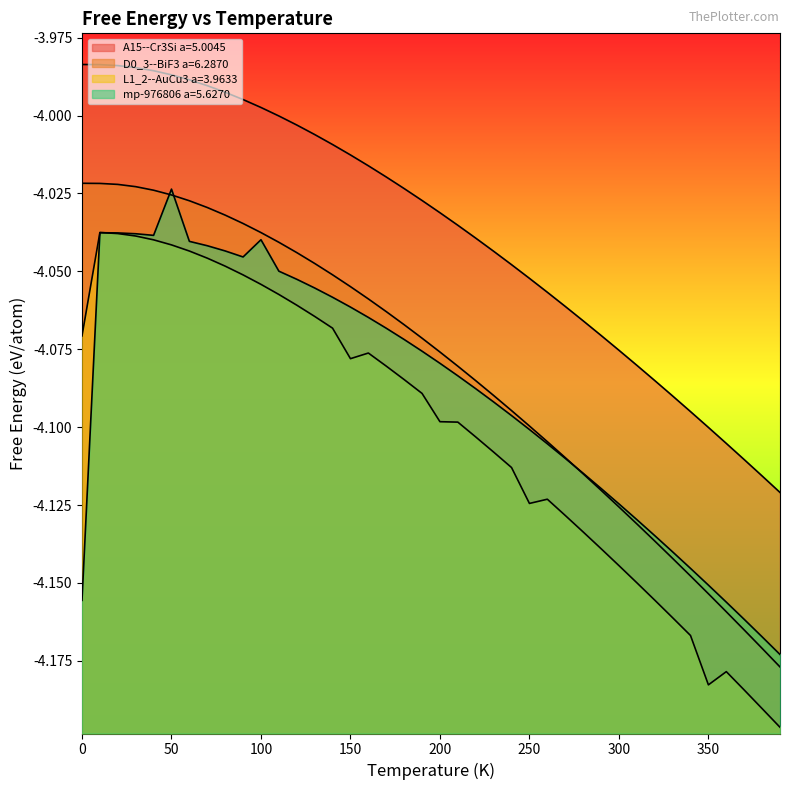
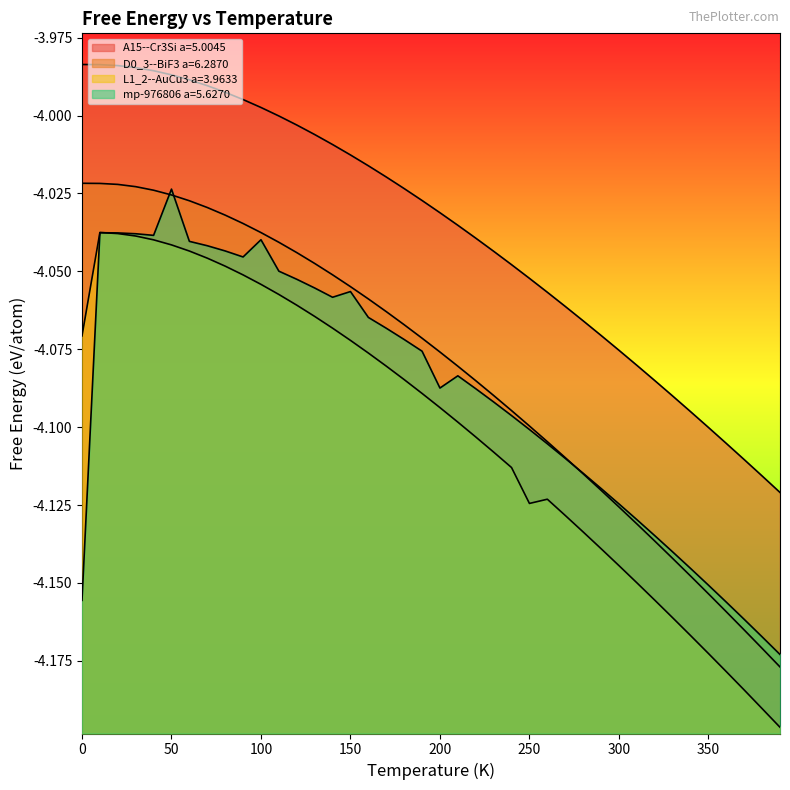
  {
    "L1_2--AuCu3 a=3.9633": {
      "0": -4.071,
      "50": -4.042,
      "100": -4.054,
-     "150": -4.078,
-     "200": -4.098,
+     "150": -4.072,
+     "200": -4.094,
      "250": -4.124,
      "300": -4.144,
-     "350": -4.183
+     "350": -4.173
    },
    "mp-976806 a=5.6270": {
      "0": -4.156,
      "50": -4.024,
      "100": -4.040,
-     "150": -4.061,
-     "200": -4.080,
+     "150": -4.056,
+     "200": -4.087,
      "250": -4.101,
      "300": -4.125,
      "350": -4.151
    }
  }
